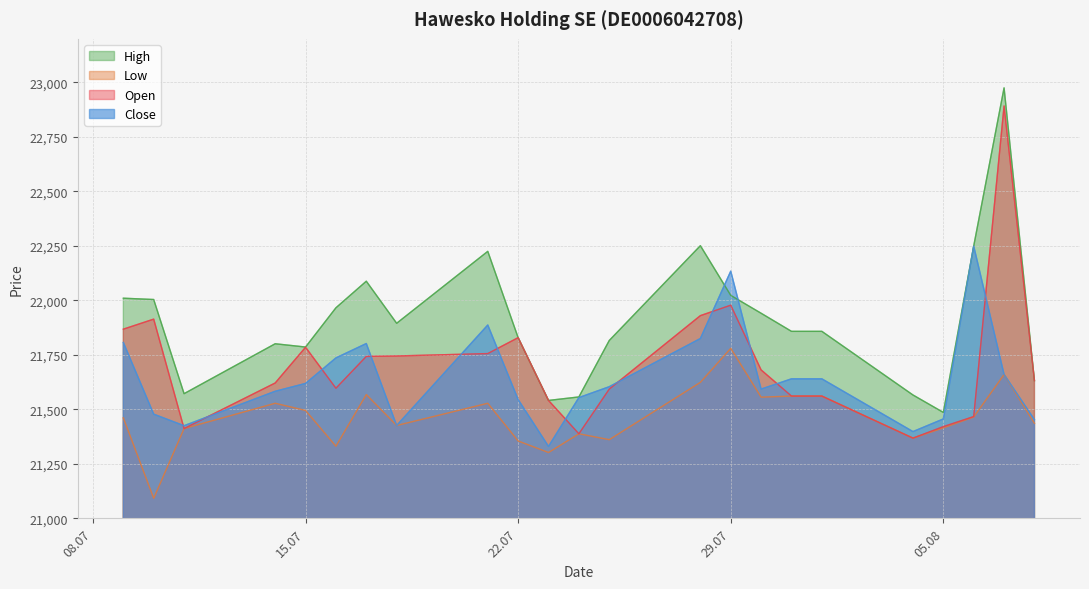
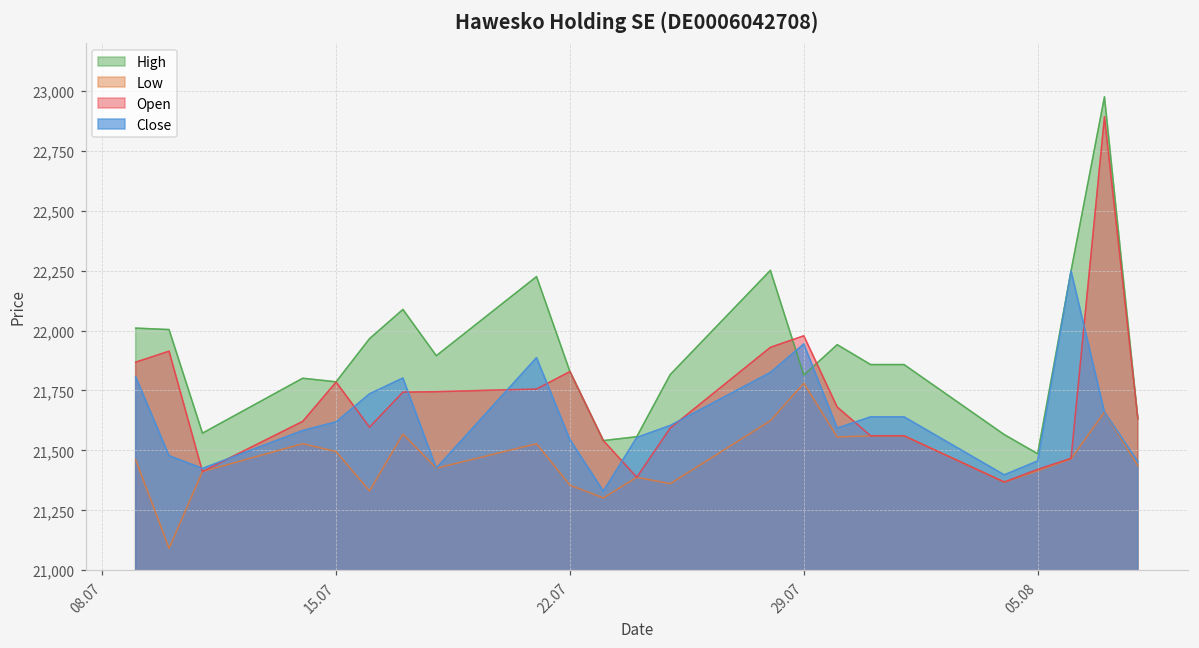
  {
    "High": {
-     "29.07": "22,020",
+     "29.07": "21,810",
      "05.08": "21,490"
    },
    "Close": {
      "15.07": "21,620",
      "22.07": "21,550",
-     "29.07": "22,130",
+     "29.07": "21,940",
      "05.08": "21,460"
    }
  }
